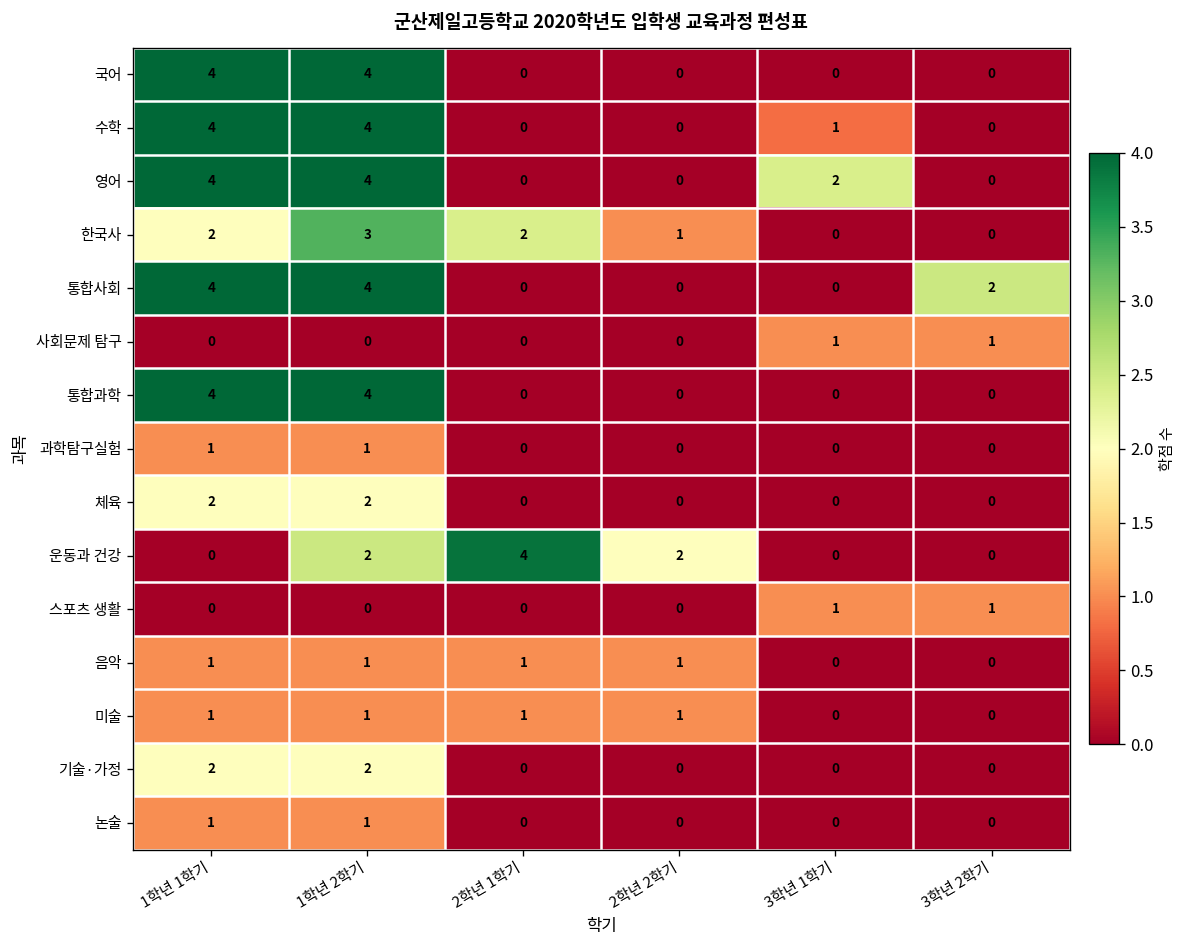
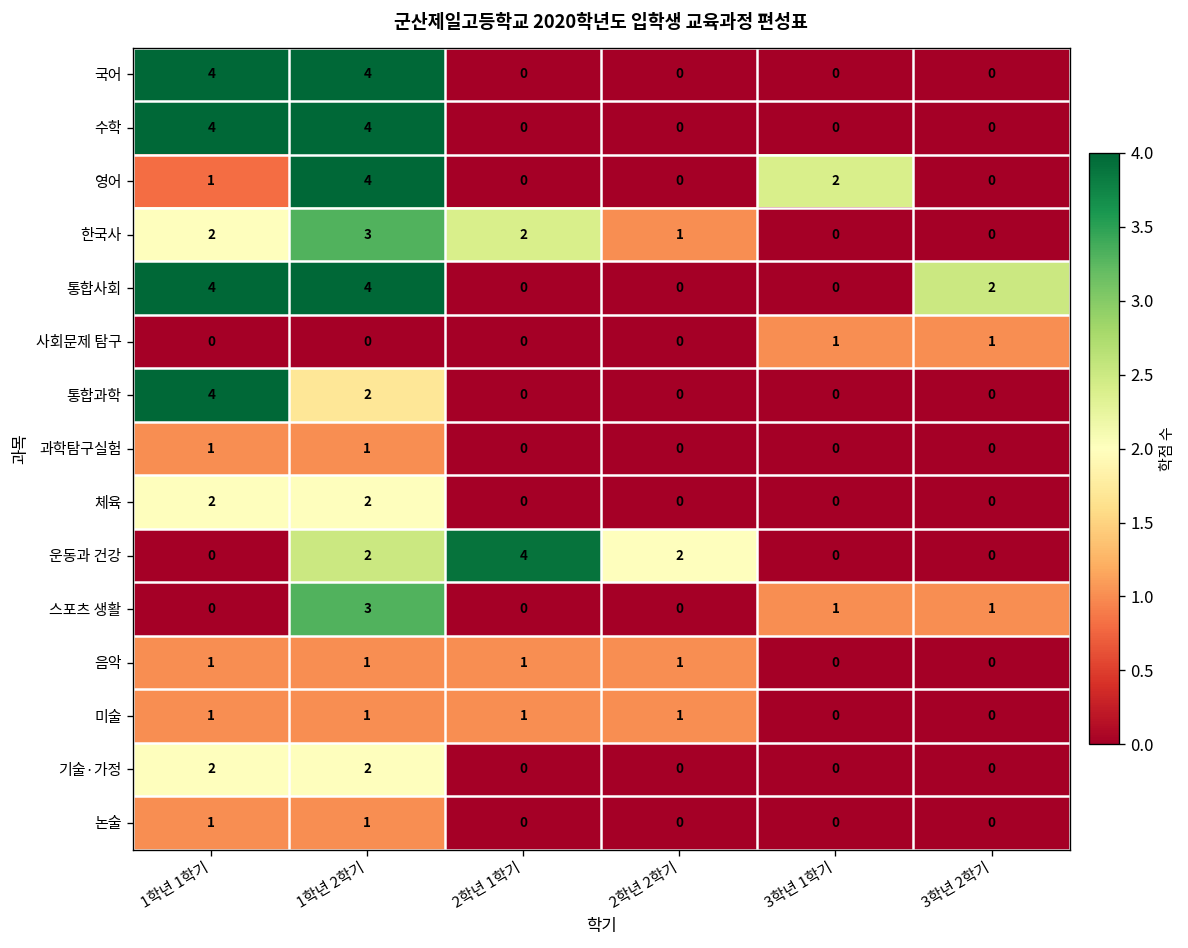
  {
    "국어": {
      "1학년 1학기": 4,
      "1학년 2학기": 4,
      "2학년 1학기": 0,
      "2학년 2학기": 0,
      "3학년 1학기": 0,
      "3학년 2학기": 0
    },
    "수학": {
      "1학년 1학기": 4,
      "1학년 2학기": 4,
      "2학년 1학기": 0,
      "2학년 2학기": 0,
-     "3학년 1학기": 1,
+     "3학년 1학기": 0,
      "3학년 2학기": 0
    },
    "영어": {
-     "1학년 1학기": 4,
+     "1학년 1학기": 1,
      "1학년 2학기": 4,
      "2학년 1학기": 0,
      "2학년 2학기": 0,
      "3학년 1학기": 2,
      "3학년 2학기": 0
    },
    "한국사": {
      "1학년 1학기": 2,
      "1학년 2학기": 3,
      "2학년 1학기": 2,
      "2학년 2학기": 1,
      "3학년 1학기": 0,
      "3학년 2학기": 0
    },
    "통합사회": {
      "1학년 1학기": 4,
      "1학년 2학기": 4,
      "2학년 1학기": 0,
      "2학년 2학기": 0,
      "3학년 1학기": 0,
      "3학년 2학기": 2
    },
    "사회문제 탐구": {
      "1학년 1학기": 0,
      "1학년 2학기": 0,
      "2학년 1학기": 0,
      "2학년 2학기": 0,
      "3학년 1학기": 1,
      "3학년 2학기": 1
    },
    "통합과학": {
      "1학년 1학기": 4,
-     "1학년 2학기": 4,
+     "1학년 2학기": 2,
      "2학년 1학기": 0,
      "2학년 2학기": 0,
      "3학년 1학기": 0,
      "3학년 2학기": 0
    },
    "과학탐구실험": {
      "1학년 1학기": 1,
      "1학년 2학기": 1,
      "2학년 1학기": 0,
      "2학년 2학기": 0,
      "3학년 1학기": 0,
      "3학년 2학기": 0
    },
    "체육": {
      "1학년 1학기": 2,
      "1학년 2학기": 2,
      "2학년 1학기": 0,
      "2학년 2학기": 0,
      "3학년 1학기": 0,
      "3학년 2학기": 0
    },
    "운동과 건강": {
      "1학년 1학기": 0,
      "1학년 2학기": 2,
      "2학년 1학기": 4,
      "2학년 2학기": 2,
      "3학년 1학기": 0,
      "3학년 2학기": 0
    },
    "스포츠 생활": {
      "1학년 1학기": 0,
-     "1학년 2학기": 0,
+     "1학년 2학기": 3,
      "2학년 1학기": 0,
      "2학년 2학기": 0,
      "3학년 1학기": 1,
      "3학년 2학기": 1
    },
    "음악": {
      "1학년 1학기": 1,
      "1학년 2학기": 1,
      "2학년 1학기": 1,
      "2학년 2학기": 1,
      "3학년 1학기": 0,
      "3학년 2학기": 0
    },
    "미술": {
      "1학년 1학기": 1,
      "1학년 2학기": 1,
      "2학년 1학기": 1,
      "2학년 2학기": 1,
      "3학년 1학기": 0,
      "3학년 2학기": 0
    },
    "기술·가정": {
      "1학년 1학기": 2,
      "1학년 2학기": 2,
      "2학년 1학기": 0,
      "2학년 2학기": 0,
      "3학년 1학기": 0,
      "3학년 2학기": 0
    },
    "논술": {
      "1학년 1학기": 1,
      "1학년 2학기": 1,
      "2학년 1학기": 0,
      "2학년 2학기": 0,
      "3학년 1학기": 0,
      "3학년 2학기": 0
    }
  }
